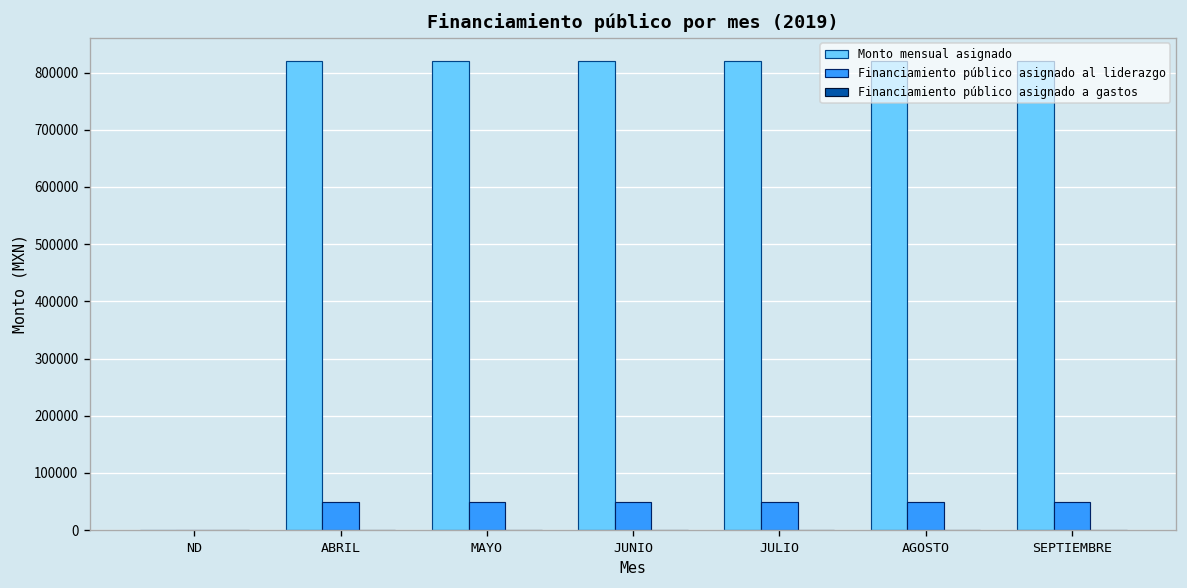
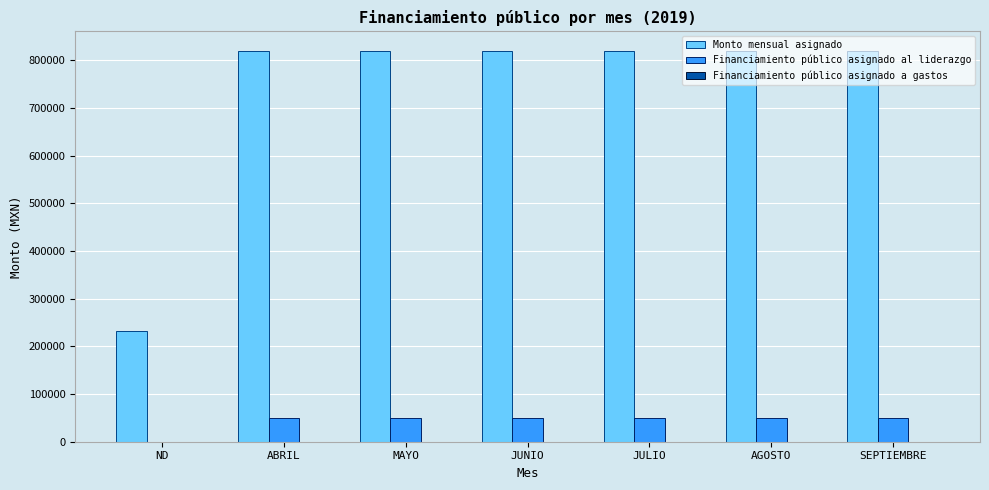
  {
    "Monto mensual asignado": {
-     "ND": 0,
+     "ND": 230000,
      "ABRIL": 820000,
      "MAYO": 820000,
      "JUNIO": 820000,
      "JULIO": 820000
    },
    "Financiamiento público asignado al liderazgo": {
      "ND": 0,
      "ABRIL": 50000,
      "MAYO": 50000,
      "JUNIO": 50000,
      "JULIO": 50000,
      "AGOSTO": 50000,
      "SEPTIEMBRE": 50000
    },
    "Financiamiento público asignado a gastos": {
      "ND": 0,
      "ABRIL": 0,
      "MAYO": 0,
      "JUNIO": 0,
      "JULIO": 0,
      "AGOSTO": 0,
      "SEPTIEMBRE": 0
    }
  }
